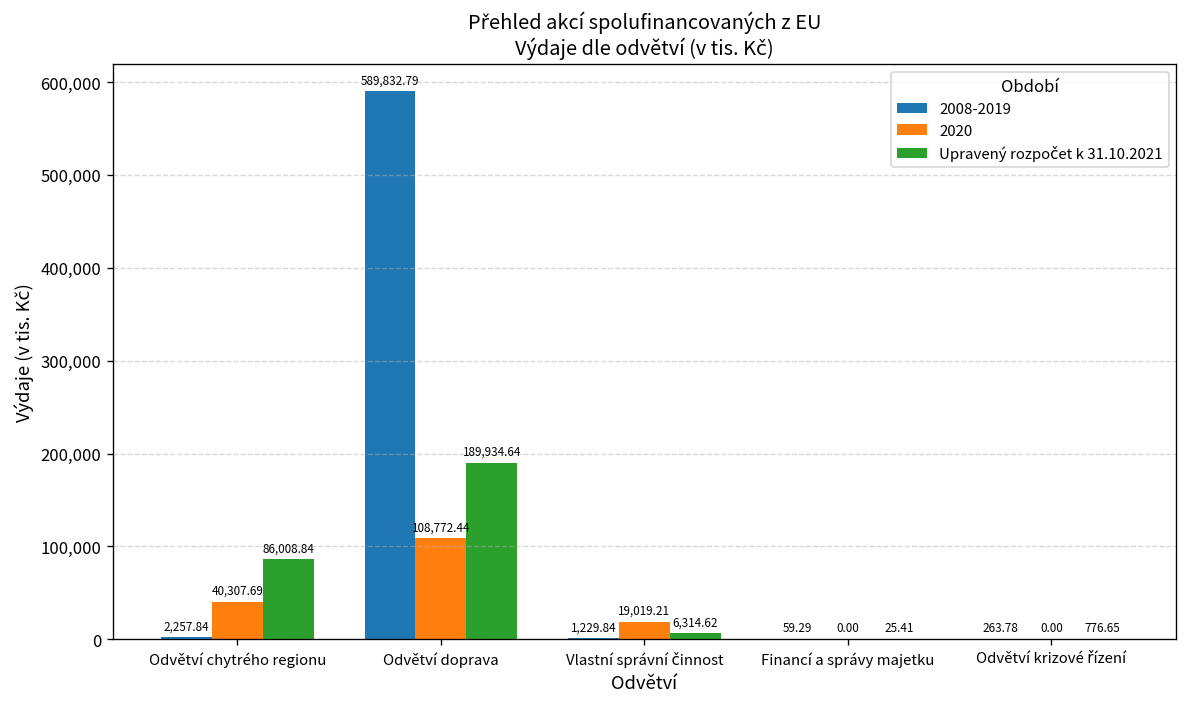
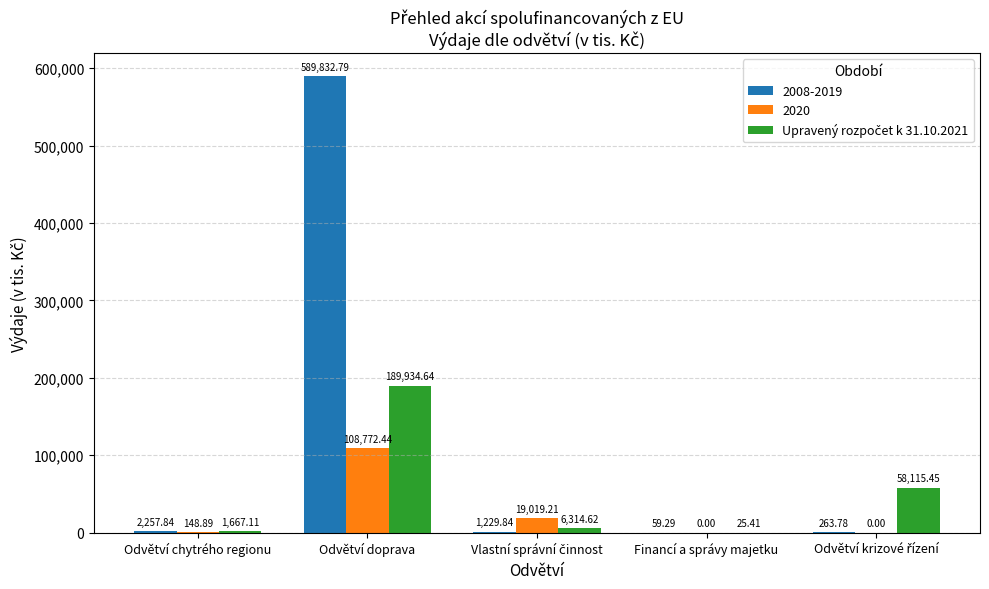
  {
    "2008-2019": {
      "Odvětví chytrého regionu": "2,257.84",
      "Odvětví doprava": "589,832.79",
      "Vlastní správní činnost": "1,229.84",
      "Financí a správy majetku": "59.29",
      "Odvětví krizové řízení": "263.78"
    },
    "2020": {
-     "Odvětví chytrého regionu": "40,307.69",
+     "Odvětví chytrého regionu": "148.89",
      "Odvětví doprava": "108,772.44",
      "Vlastní správní činnost": "19,019.21",
      "Financí a správy majetku": "0.00",
      "Odvětví krizové řízení": "0.00"
    },
    "Upravený rozpočet k 31.10.2021": {
-     "Odvětví chytrého regionu": "86,008.84",
+     "Odvětví chytrého regionu": "1,667.11",
      "Odvětví doprava": "189,934.64",
      "Vlastní správní činnost": "6,314.62",
      "Financí a správy majetku": "25.41",
-     "Odvětví krizové řízení": "776.65"
+     "Odvětví krizové řízení": "58,115.45"
    }
  }
